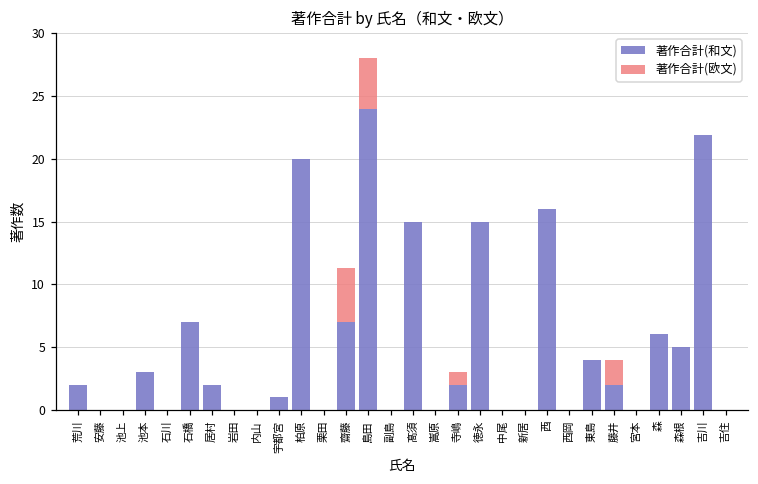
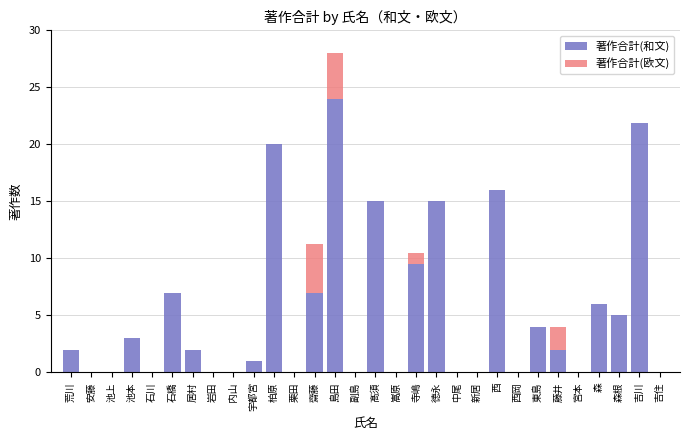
  {
    "著作合計(和文)": {
      "荒川": 2.0,
      "安藤": 0.0,
      "池上": 0.0,
      "池本": 3.0,
      "石川": 0.0,
      "石橋": 7.0,
      "居村": 2.0,
      "岩田": 0.0,
      "内山": 0.0,
      "宇都宮": 1.0,
      "柏原": 20.0,
      "栗田": 0.0,
      "齋藤": 7.0,
      "島田": 24.0,
      "副島": 0.0,
      "髙須": 15.0,
      "嵩原": 0.0,
-     "寺嶋": 2.0,
+     "寺嶋": 9.5,
      "徳永": 15.0,
      "中尾": 0.0,
      "新居": 0.0,
      "西": 16.0,
      "西岡": 0.0,
      "東島": 4.0,
      "藤井": 2.0,
      "宮本": 0.0,
      "森": 6.0,
      "森根": 5.0,
      "吉川": 21.9,
      "吉住": 0.0
    },
    "著作合計(欧文)": {
      "荒川": 0.0,
      "安藤": 0.0,
      "池上": 0.0,
      "池本": 0.0,
      "石川": 0.0,
      "石橋": 0.0,
      "居村": 0.0,
      "岩田": 0.0,
      "内山": 0.0,
      "宇都宮": 0.0,
      "柏原": 0.0,
      "栗田": 0.0,
      "齋藤": 4.3,
      "島田": 4.0,
      "副島": 0.0,
      "髙須": 0.0,
      "嵩原": 0.0,
      "寺嶋": 1.0,
      "徳永": 0.0,
      "中尾": 0.0,
      "新居": 0.0,
      "西": 0.0,
      "西岡": 0.0,
      "東島": 0.0,
      "藤井": 2.0,
      "宮本": 0.0,
      "森": 0.0,
      "森根": 0.0,
      "吉川": 0.0,
      "吉住": 0.0
    }
  }
